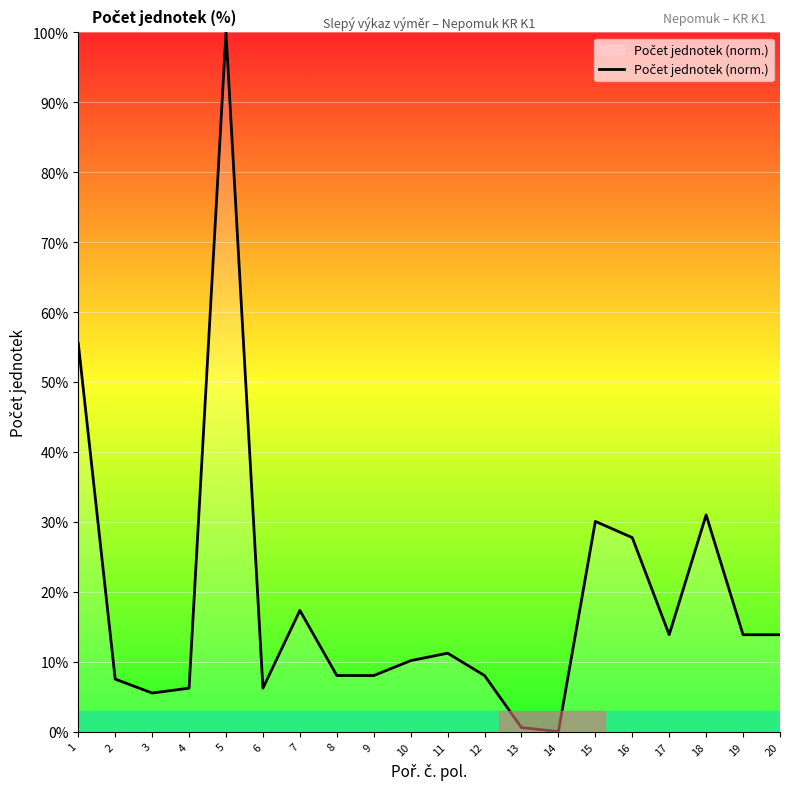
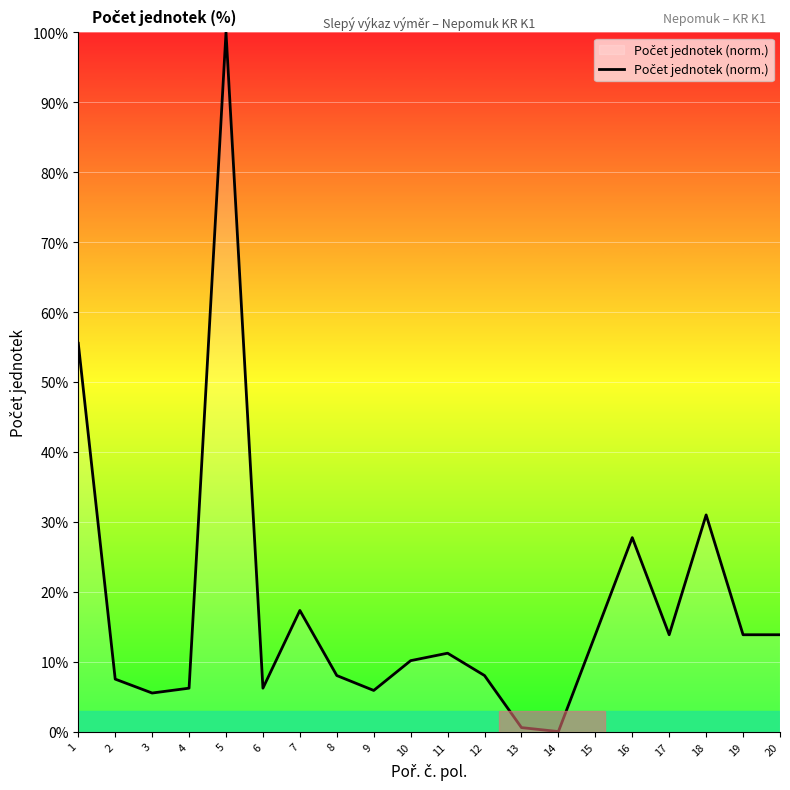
  {
    "1": "56%",
    "2": "8%",
    "3": "6%",
    "4": "6%",
    "5": "100%",
    "6": "6%",
    "7": "17%",
    "8": "8%",
-   "9": "8%",
+   "9": "6%",
    "10": "10%",
    "11": "11%",
    "12": "8%",
-   "15": "30%",
+   "15": "14%",
    "16": "28%",
    "17": "14%",
    "18": "31%",
    "19": "14%",
    "20": "14%"
  }
